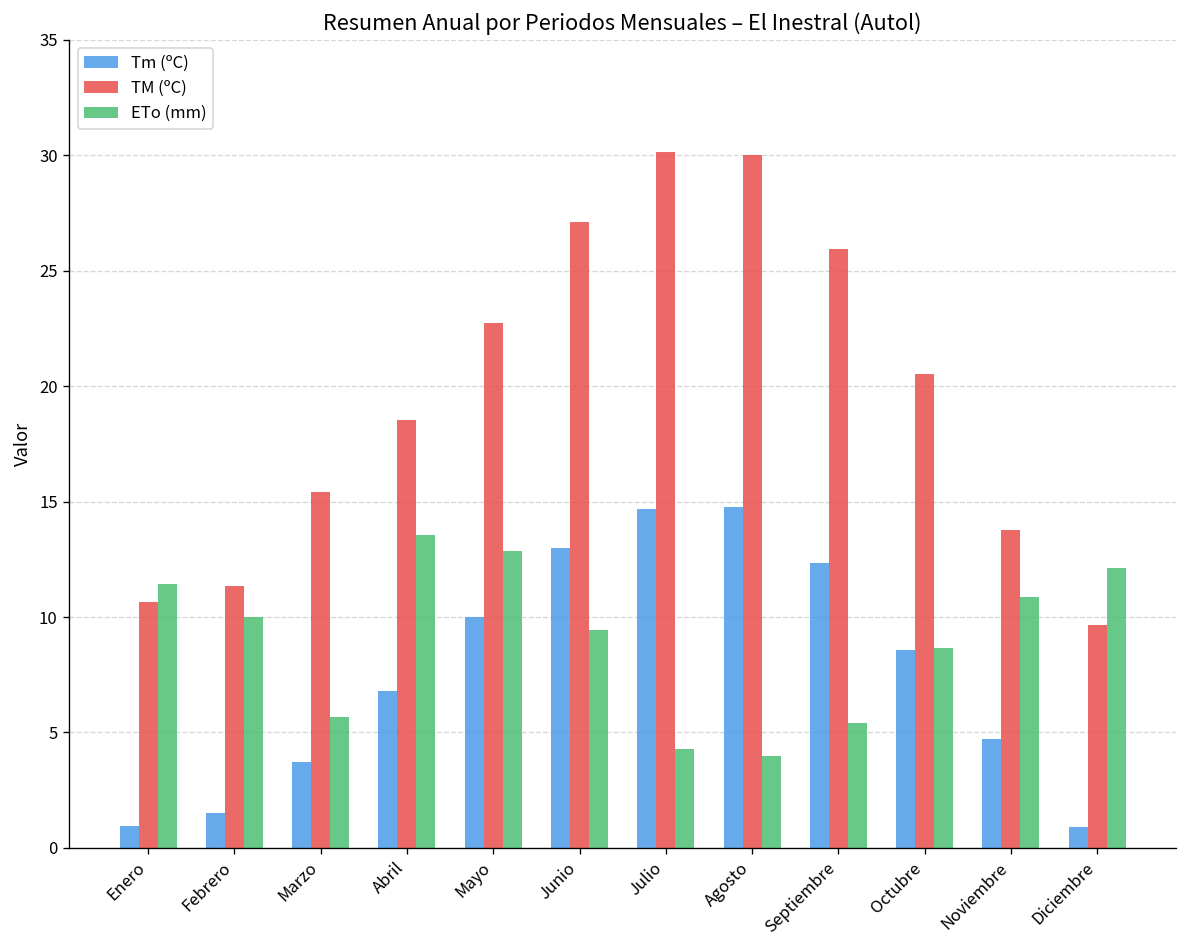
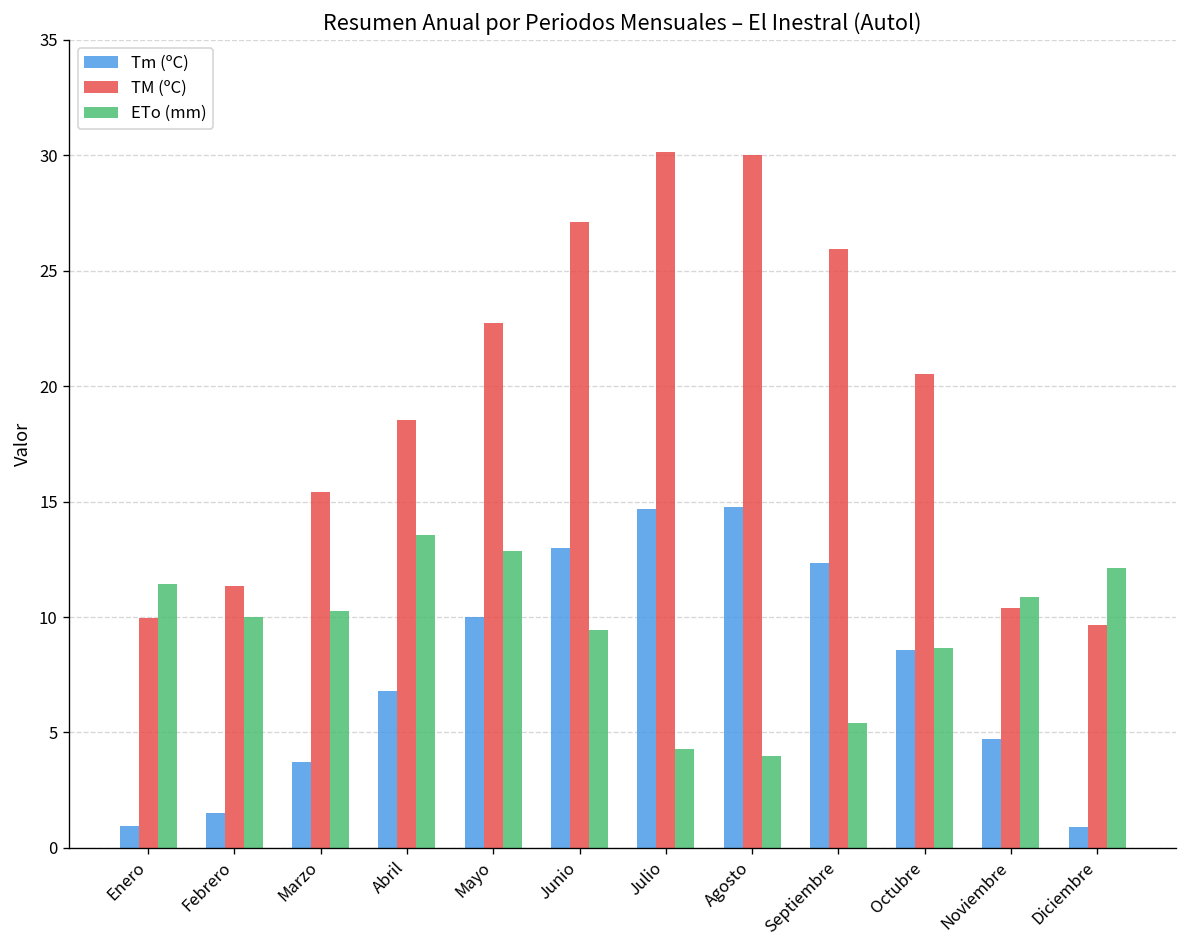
  {
    "Tm (ºC)": {
      "Enero": 1.0,
      "Febrero": 1.5,
      "Marzo": 3.7,
      "Abril": 6.8,
      "Mayo": 10.0,
      "Junio": 13.0,
      "Julio": 14.7,
      "Agosto": 14.8,
      "Septiembre": 12.3,
      "Octubre": 8.6,
      "Noviembre": 4.7,
      "Diciembre": 0.9
    },
    "TM (ºC)": {
-     "Enero": 10.6,
+     "Enero": 9.9,
      "Febrero": 11.3,
      "Marzo": 15.4,
      "Abril": 18.5,
      "Mayo": 22.7,
      "Junio": 27.1,
      "Julio": 30.1,
      "Agosto": 30.0,
      "Septiembre": 25.9,
      "Octubre": 20.5,
-     "Noviembre": 13.8,
+     "Noviembre": 10.4,
      "Diciembre": 9.7
    },
    "ETo (mm)": {
      "Enero": 11.4,
      "Febrero": 10.0,
-     "Marzo": 5.7,
+     "Marzo": 10.3,
      "Abril": 13.6,
      "Mayo": 12.9,
      "Junio": 9.4,
      "Julio": 4.3,
      "Agosto": 4.0,
      "Septiembre": 5.4,
      "Octubre": 8.7,
      "Noviembre": 10.9,
      "Diciembre": 12.1
    }
  }
